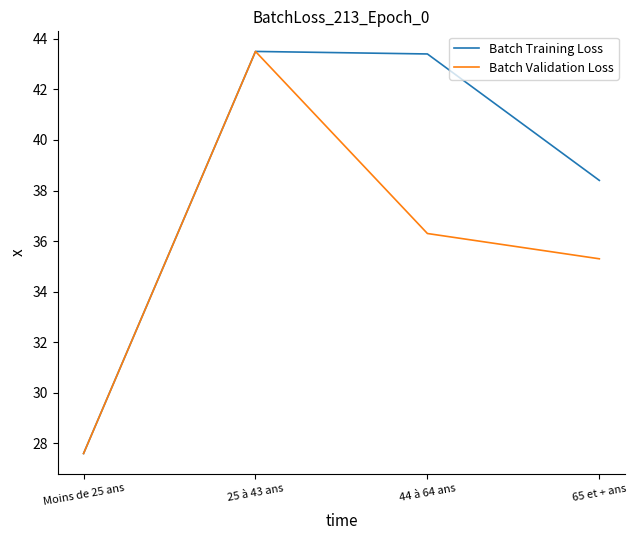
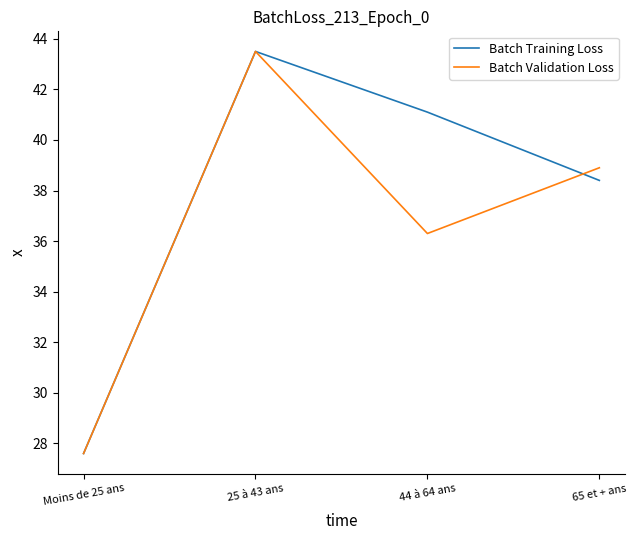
  {
    "Batch Training Loss": {
-     "44 à 64 ans": 43.4,
+     "44 à 64 ans": 41.1,
      "65 et + ans": 38.4
    },
    "Batch Validation Loss": {
      "44 à 64 ans": 36.3,
-     "65 et + ans": 35.3
+     "65 et + ans": 38.9
    }
  }
